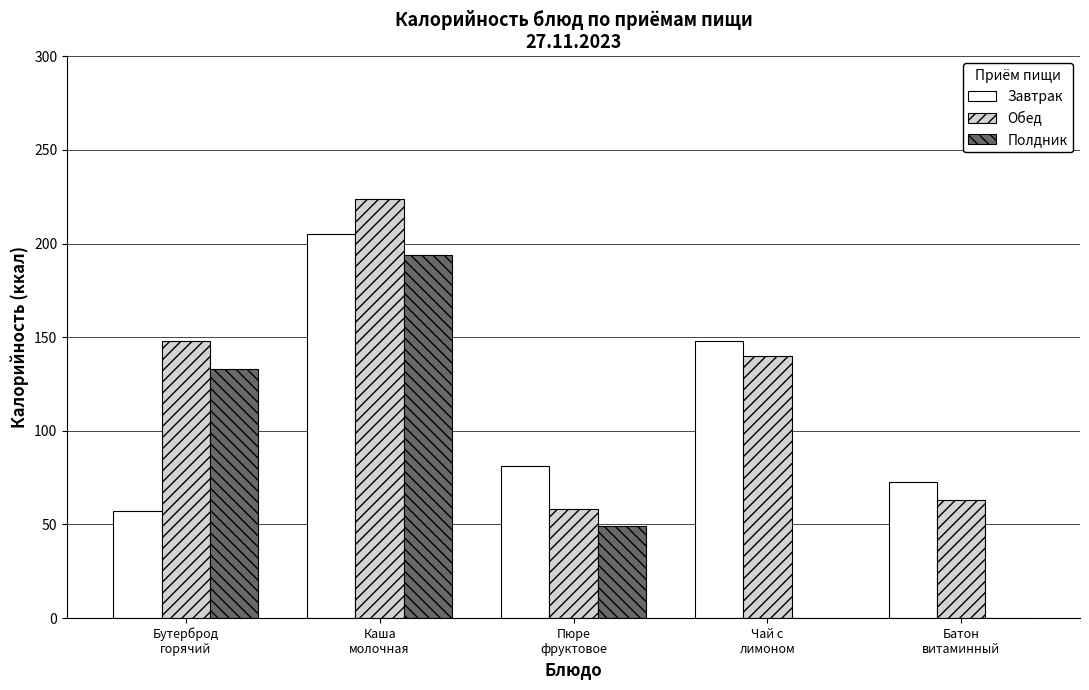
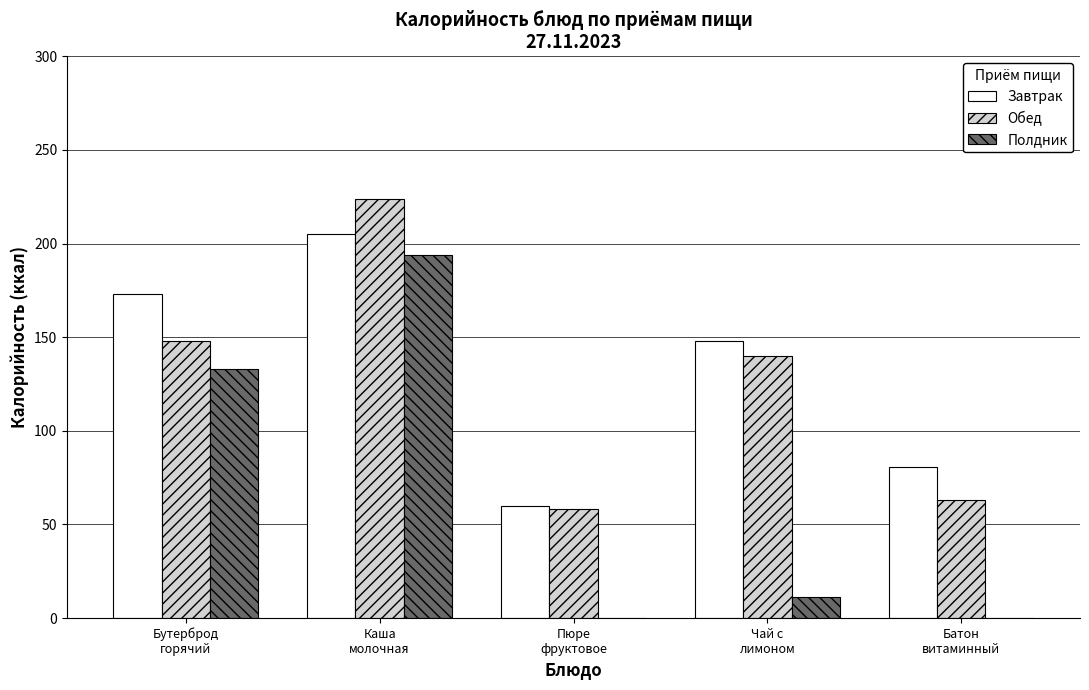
  {
    "Завтрак": {
-     "Бутерброд горячий": 57,
+     "Бутерброд горячий": 173,
      "Каша молочная": 205,
-     "Пюре фруктовое": 81,
+     "Пюре фруктовое": 60,
      "Чай с лимоном": 148,
-     "Батон витаминный": 73
+     "Батон витаминный": 80
    },
    "Обед": {
      "Бутерброд горячий": 148,
      "Каша молочная": 224,
      "Пюре фруктовое": 58,
      "Чай с лимоном": 140,
      "Батон витаминный": 63
    },
    "Полдник": {
      "Бутерброд горячий": 133,
      "Каша молочная": 194,
-     "Пюре фруктовое": 49,
-     "Чай с лимоном": 0,
+     "Пюре фруктовое": 0,
+     "Чай с лимоном": 11,
      "Батон витаминный": 0
    }
  }
